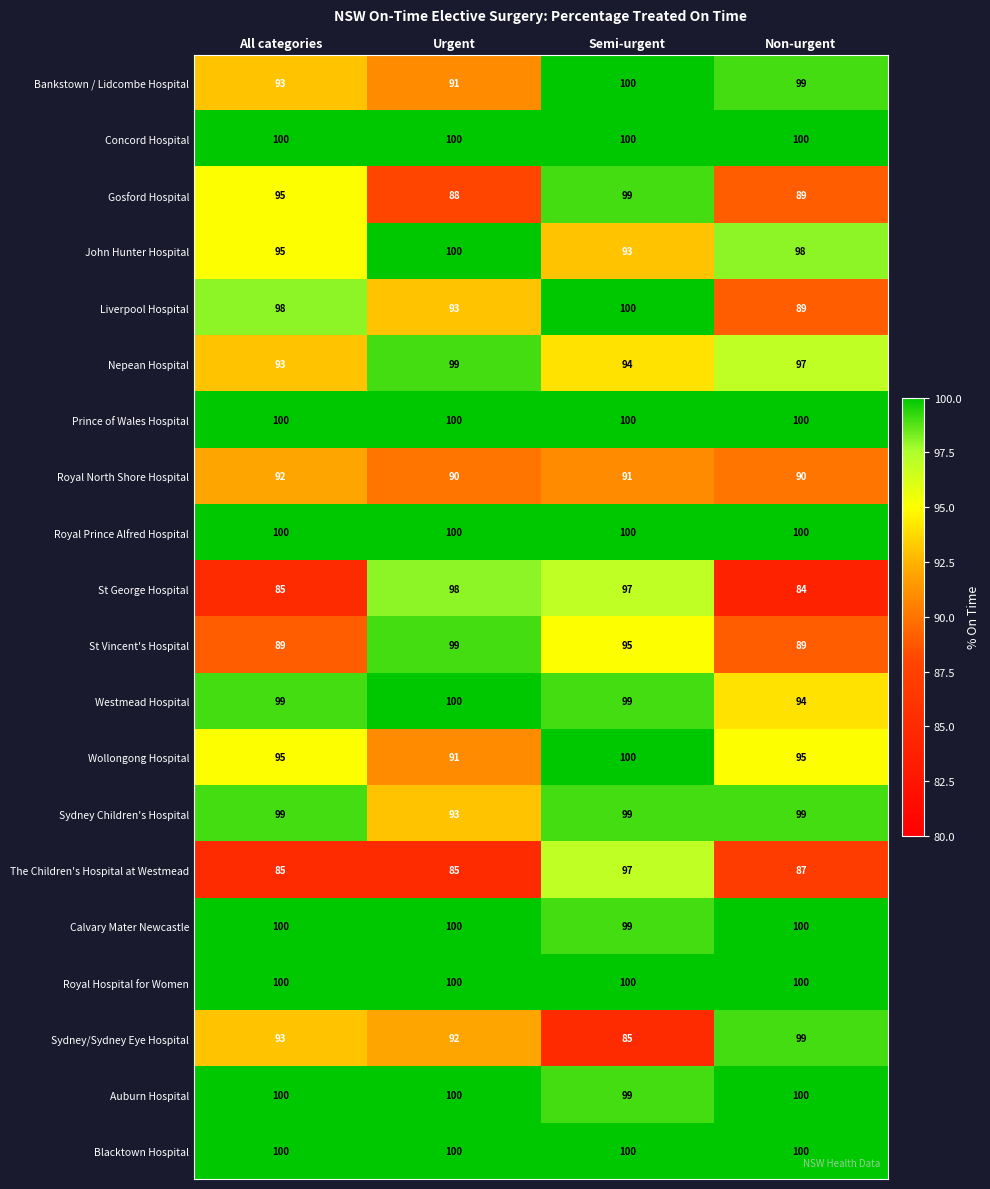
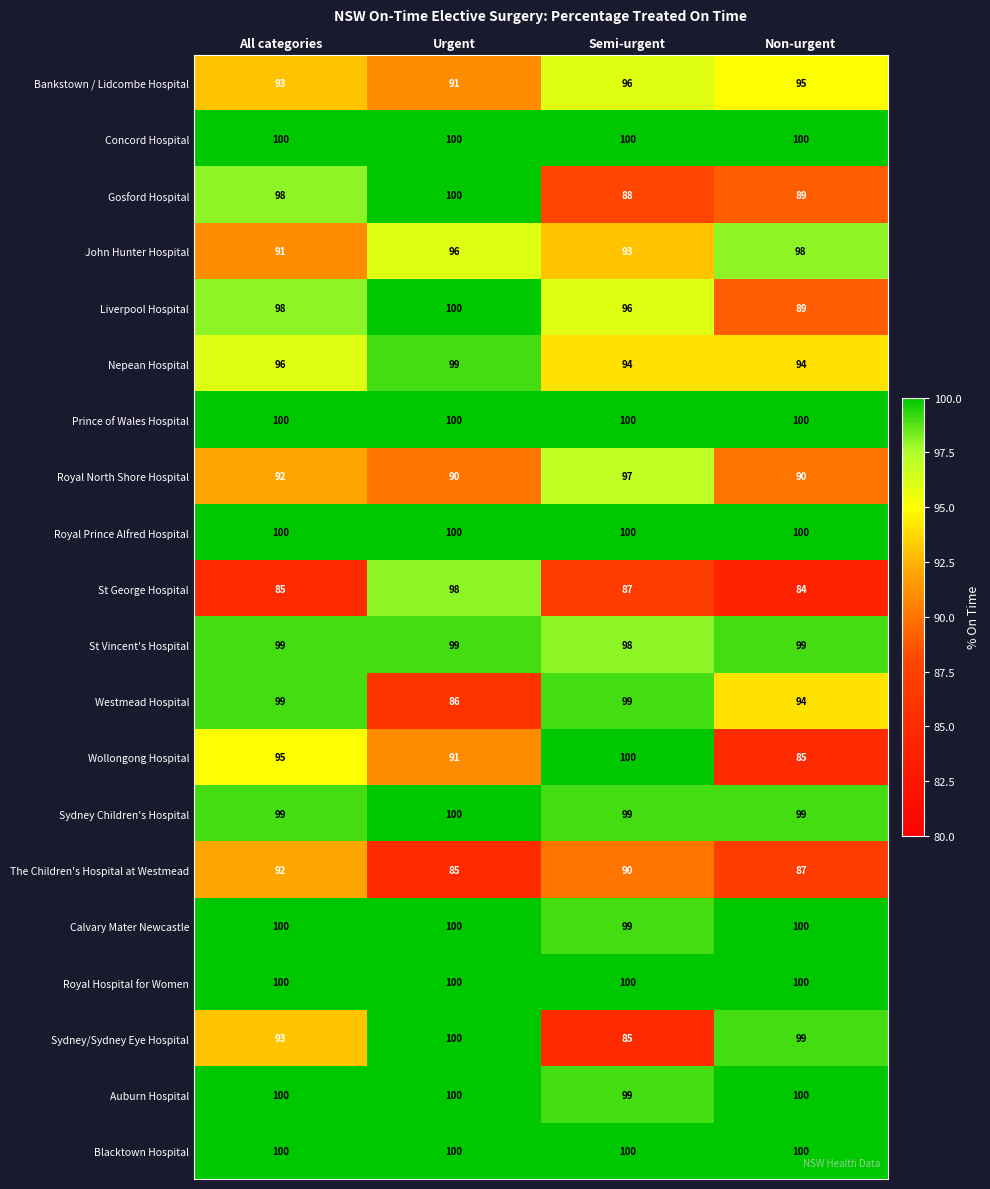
  {
    "Bankstown / Lidcombe Hospital": {
      "All categories": 93,
      "Urgent": 91,
-     "Semi-urgent": 100,
-     "Non-urgent": 99
+     "Semi-urgent": 96,
+     "Non-urgent": 95
    },
    "Concord Hospital": {
      "All categories": 100,
      "Urgent": 100,
      "Semi-urgent": 100,
      "Non-urgent": 100
    },
    "Gosford Hospital": {
-     "All categories": 95,
-     "Urgent": 88,
-     "Semi-urgent": 99,
+     "All categories": 98,
+     "Urgent": 100,
+     "Semi-urgent": 88,
      "Non-urgent": 89
    },
    "John Hunter Hospital": {
-     "All categories": 95,
-     "Urgent": 100,
+     "All categories": 91,
+     "Urgent": 96,
      "Semi-urgent": 93,
      "Non-urgent": 98
    },
    "Liverpool Hospital": {
      "All categories": 98,
-     "Urgent": 93,
-     "Semi-urgent": 100,
+     "Urgent": 100,
+     "Semi-urgent": 96,
      "Non-urgent": 89
    },
    "Nepean Hospital": {
-     "All categories": 93,
+     "All categories": 96,
      "Urgent": 99,
      "Semi-urgent": 94,
-     "Non-urgent": 97
+     "Non-urgent": 94
    },
    "Prince of Wales Hospital": {
      "All categories": 100,
      "Urgent": 100,
      "Semi-urgent": 100,
      "Non-urgent": 100
    },
    "Royal North Shore Hospital": {
      "All categories": 92,
      "Urgent": 90,
-     "Semi-urgent": 91,
+     "Semi-urgent": 97,
      "Non-urgent": 90
    },
    "Royal Prince Alfred Hospital": {
      "All categories": 100,
      "Urgent": 100,
      "Semi-urgent": 100,
      "Non-urgent": 100
    },
    "St George Hospital": {
      "All categories": 85,
      "Urgent": 98,
-     "Semi-urgent": 97,
+     "Semi-urgent": 87,
      "Non-urgent": 84
    },
    "St Vincent's Hospital": {
-     "All categories": 89,
+     "All categories": 99,
      "Urgent": 99,
-     "Semi-urgent": 95,
-     "Non-urgent": 89
+     "Semi-urgent": 98,
+     "Non-urgent": 99
    },
    "Westmead Hospital": {
      "All categories": 99,
-     "Urgent": 100,
+     "Urgent": 86,
      "Semi-urgent": 99,
      "Non-urgent": 94
    },
    "Wollongong Hospital": {
      "All categories": 95,
      "Urgent": 91,
      "Semi-urgent": 100,
-     "Non-urgent": 95
+     "Non-urgent": 85
    },
    "Sydney Children's Hospital": {
      "All categories": 99,
-     "Urgent": 93,
+     "Urgent": 100,
      "Semi-urgent": 99,
      "Non-urgent": 99
    },
    "The Children's Hospital at Westmead": {
-     "All categories": 85,
+     "All categories": 92,
      "Urgent": 85,
-     "Semi-urgent": 97,
+     "Semi-urgent": 90,
      "Non-urgent": 87
    },
    "Calvary Mater Newcastle": {
      "All categories": 100,
      "Urgent": 100,
      "Semi-urgent": 99,
      "Non-urgent": 100
    },
    "Royal Hospital for Women": {
      "All categories": 100,
      "Urgent": 100,
      "Semi-urgent": 100,
      "Non-urgent": 100
    },
    "Sydney/Sydney Eye Hospital": {
      "All categories": 93,
-     "Urgent": 92,
+     "Urgent": 100,
      "Semi-urgent": 85,
      "Non-urgent": 99
    },
    "Auburn Hospital": {
      "All categories": 100,
      "Urgent": 100,
      "Semi-urgent": 99,
      "Non-urgent": 100
    },
    "Blacktown Hospital": {
      "All categories": 100,
      "Urgent": 100,
      "Semi-urgent": 100
    }
  }
